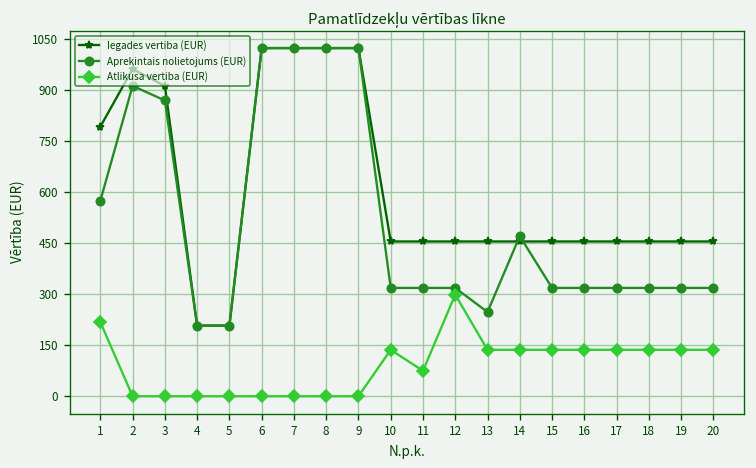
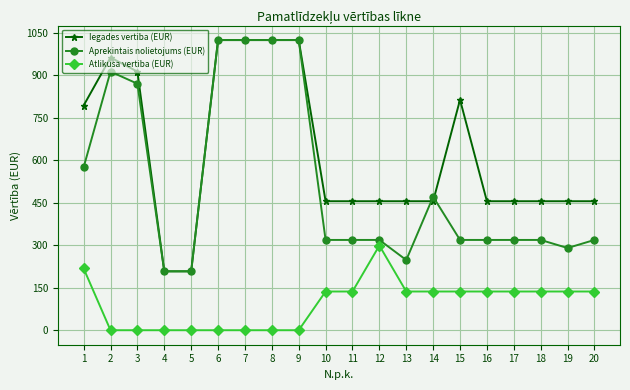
  {
    "Iegades vertiba (EUR)": {
      "1": 790,
      "10": 460,
      "11": 460,
      "12": 460,
      "13": 460,
      "14": 460,
-     "15": 460,
+     "15": 810,
      "16": 460,
      "17": 460,
      "18": 460,
      "19": 460,
      "20": 460
    },
    "Aprekintais nolietojums (EUR)": {
      "1": 570,
      "3": 870,
      "10": 320,
      "11": 320,
      "12": 320,
      "13": 250,
      "14": 470,
      "15": 320,
      "16": 320,
      "17": 320,
      "18": 320,
-     "19": 320,
+     "19": 290,
      "20": 320
    },
    "Atlikusa vertiba (EUR)": {
      "1": 220,
      "2": 0,
      "3": 0,
      "4": 0,
      "5": 0,
      "6": 0,
      "7": 0,
      "8": 0,
      "9": 0,
      "10": 140,
-     "11": 70,
+     "11": 140,
      "12": 300,
      "13": 140,
      "14": 140,
      "15": 140,
      "16": 140,
      "17": 140,
      "18": 140,
      "19": 140,
      "20": 140
    }
  }
